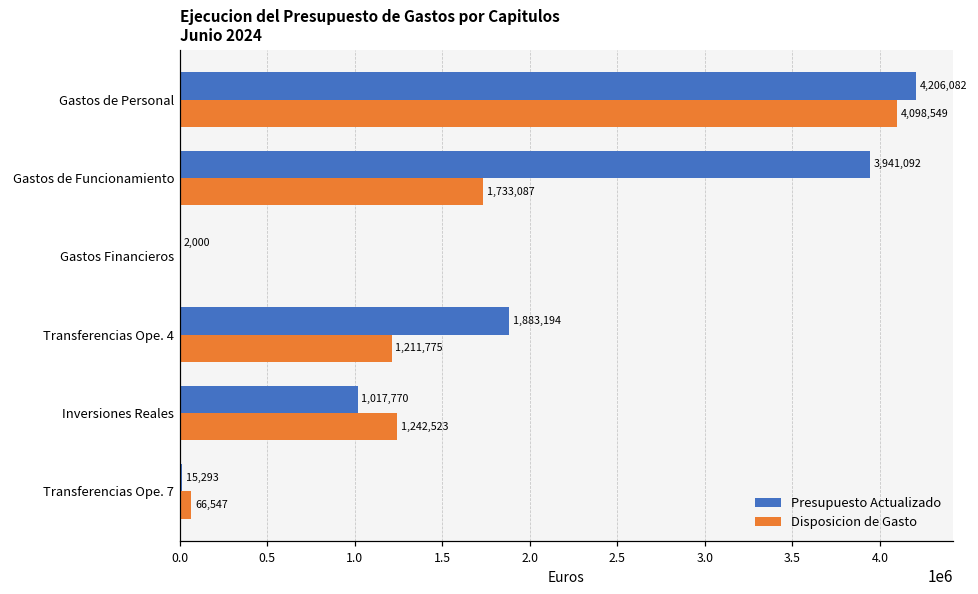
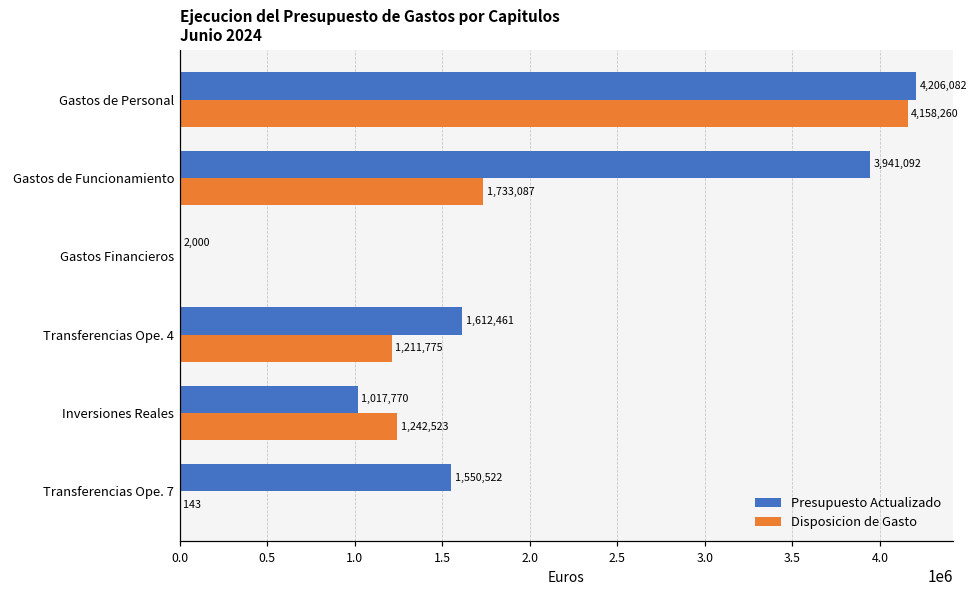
  {
    "Presupuesto Actualizado": {
      "Gastos de Personal": "4,206,082",
      "Gastos de Funcionamiento": "3,941,092",
      "Gastos Financieros": "2,000",
-     "Transferencias Ope. 4": "1,883,194",
+     "Transferencias Ope. 4": "1,612,461",
      "Inversiones Reales": "1,017,770",
-     "Transferencias Ope. 7": "15,293"
+     "Transferencias Ope. 7": "1,550,522"
    },
    "Disposicion de Gasto": {
-     "Gastos de Personal": "4,098,549",
+     "Gastos de Personal": "4,158,260",
      "Gastos de Funcionamiento": "1,733,087",
      "Transferencias Ope. 4": "1,211,775",
      "Inversiones Reales": "1,242,523",
-     "Transferencias Ope. 7": "66,547"
+     "Transferencias Ope. 7": "143"
    }
  }
